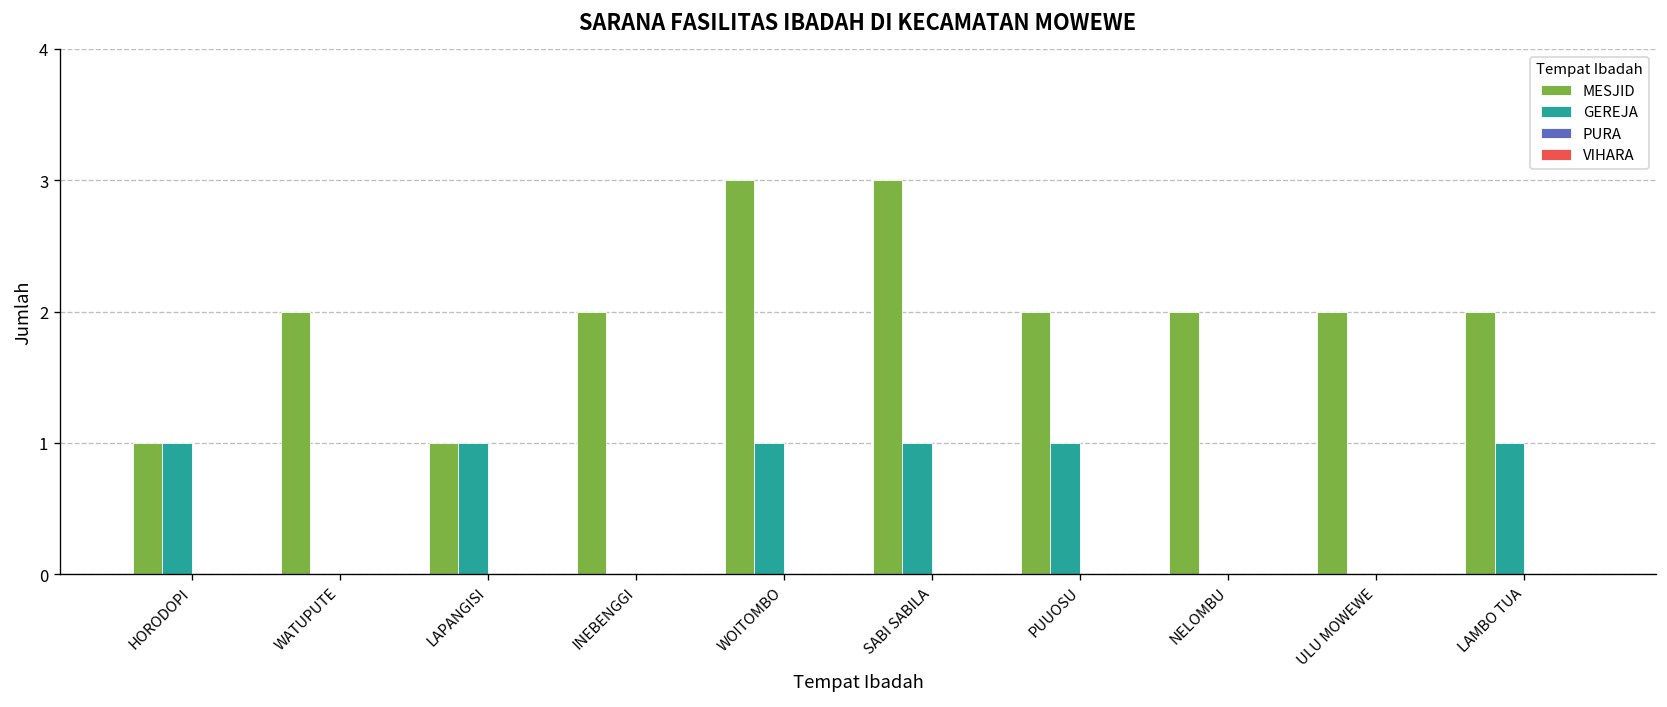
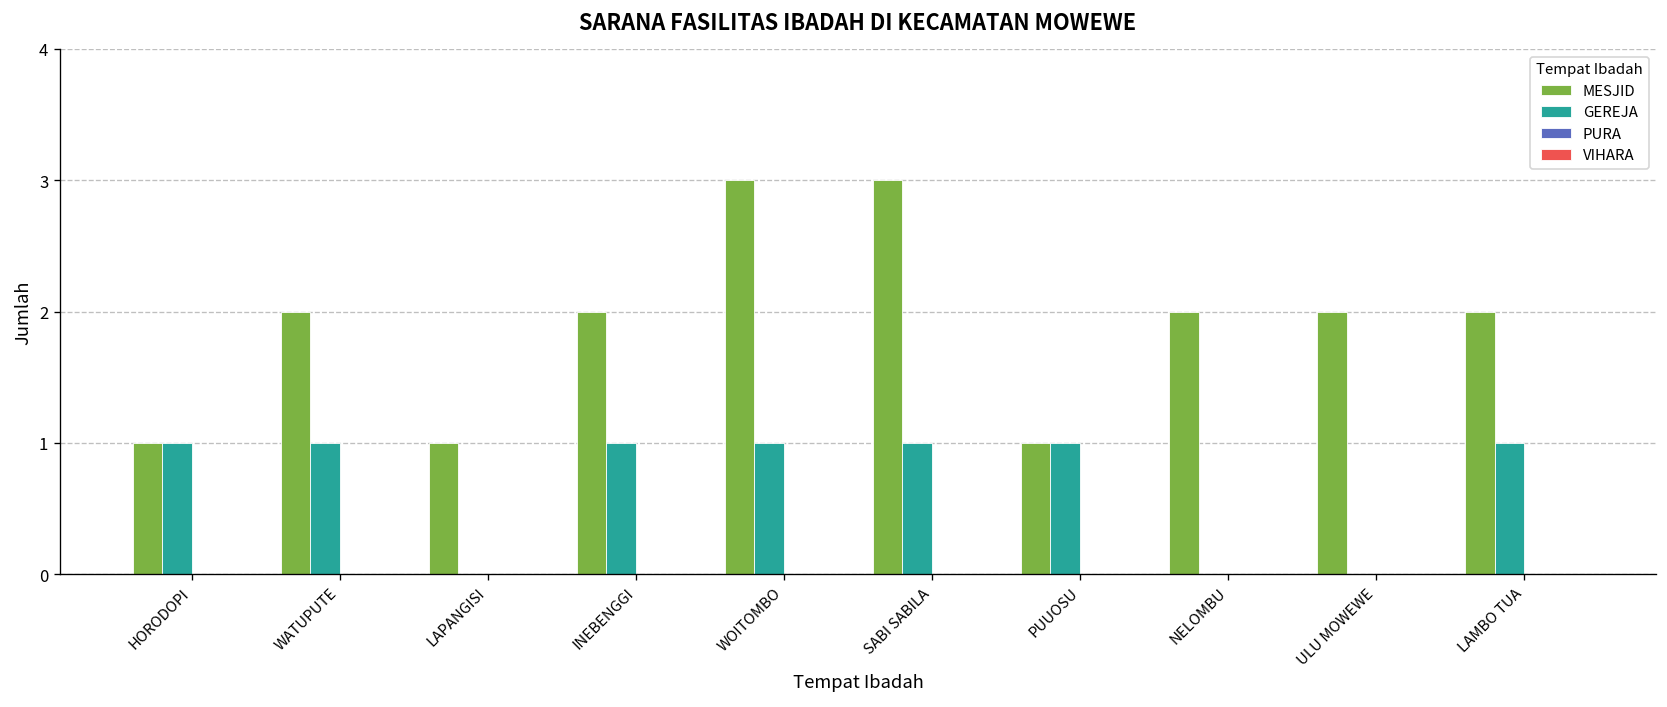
  {
    "MESJID": {
      "HORODOPI": 1,
      "WATUPUTE": 2,
      "LAPANGISI": 1,
      "INEBENGGI": 2,
      "WOITOMBO": 3,
      "SABI SABILA": 3,
-     "PUUOSU": 2,
+     "PUUOSU": 1,
      "NELOMBU": 2,
      "ULU MOWEWE": 2,
      "LAMBO TUA": 2
    },
    "GEREJA": {
      "HORODOPI": 1,
-     "WATUPUTE": 0,
-     "LAPANGISI": 1,
-     "INEBENGGI": 0,
+     "WATUPUTE": 1,
+     "LAPANGISI": 0,
+     "INEBENGGI": 1,
      "WOITOMBO": 1,
      "SABI SABILA": 1,
      "PUUOSU": 1,
      "NELOMBU": 0,
      "ULU MOWEWE": 0,
      "LAMBO TUA": 1
    },
    "PURA": {
      "HORODOPI": 0,
      "WATUPUTE": 0,
      "LAPANGISI": 0,
      "INEBENGGI": 0,
      "WOITOMBO": 0,
      "SABI SABILA": 0,
      "PUUOSU": 0,
      "NELOMBU": 0,
      "ULU MOWEWE": 0,
      "LAMBO TUA": 0
    },
    "VIHARA": {
      "HORODOPI": 0,
      "WATUPUTE": 0,
      "LAPANGISI": 0,
      "INEBENGGI": 0,
      "WOITOMBO": 0,
      "SABI SABILA": 0,
      "PUUOSU": 0,
      "NELOMBU": 0,
      "ULU MOWEWE": 0,
      "LAMBO TUA": 0
    }
  }
